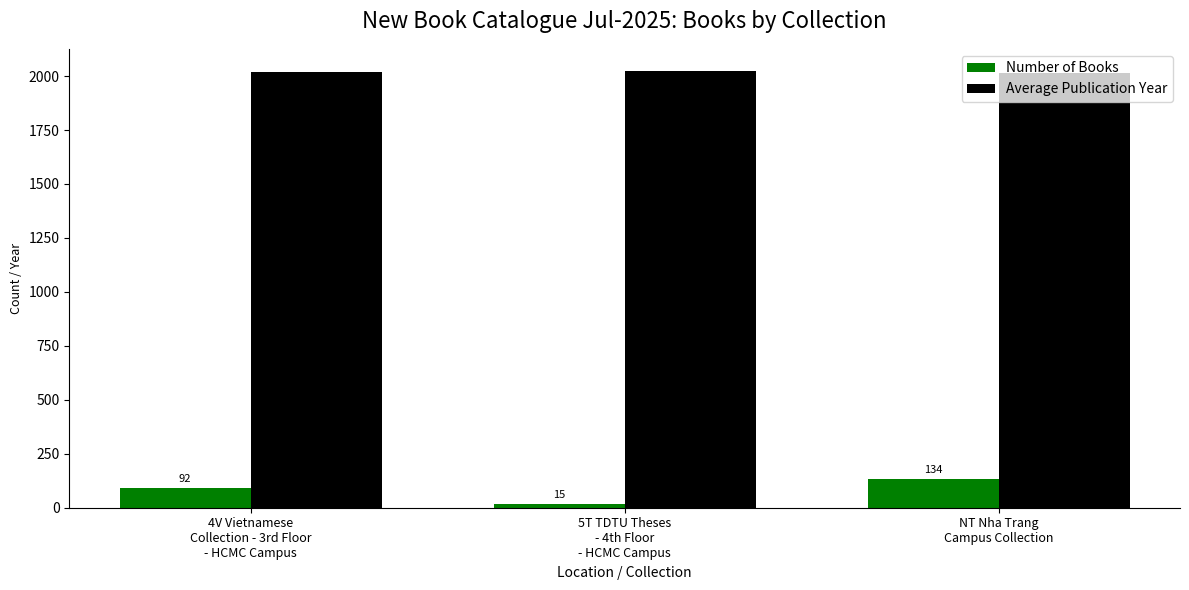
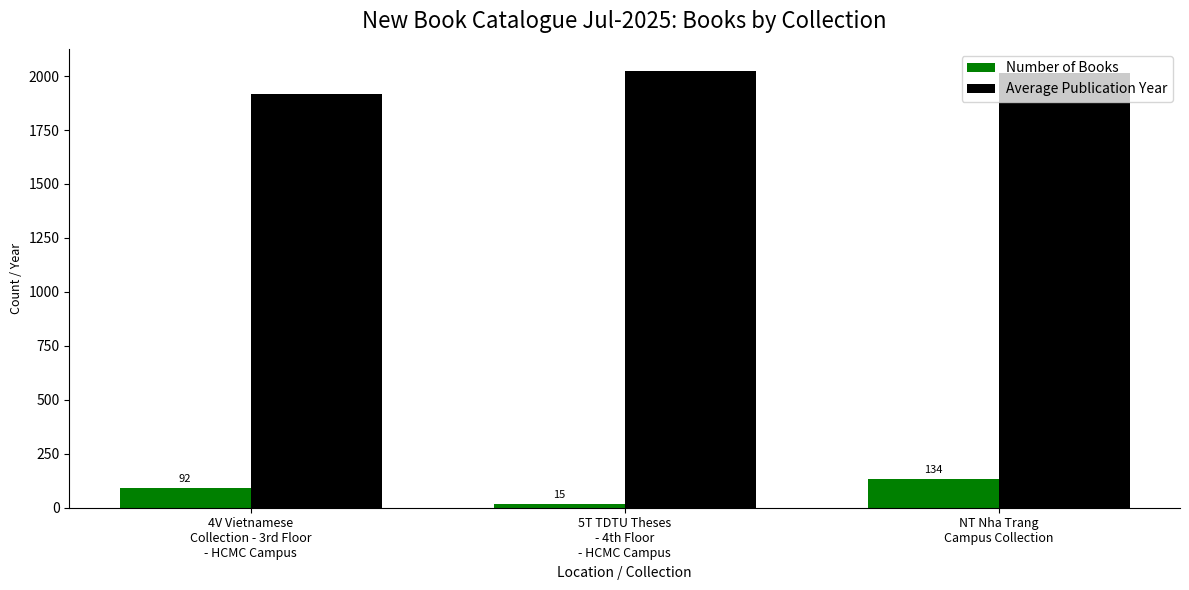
  {
    "Number of Books": {
      "4V Vietnamese Collection - 3rd Floor - HCMC Campus": 92,
      "5T TDTU Theses - 4th Floor - HCMC Campus": 15,
      "NT Nha Trang Campus Collection": 134
    },
    "Average Publication Year": {
-     "4V Vietnamese Collection - 3rd Floor - HCMC Campus": 2020,
+     "4V Vietnamese Collection - 3rd Floor - HCMC Campus": 1920,
      "5T TDTU Theses - 4th Floor - HCMC Campus": 2030
    }
  }
